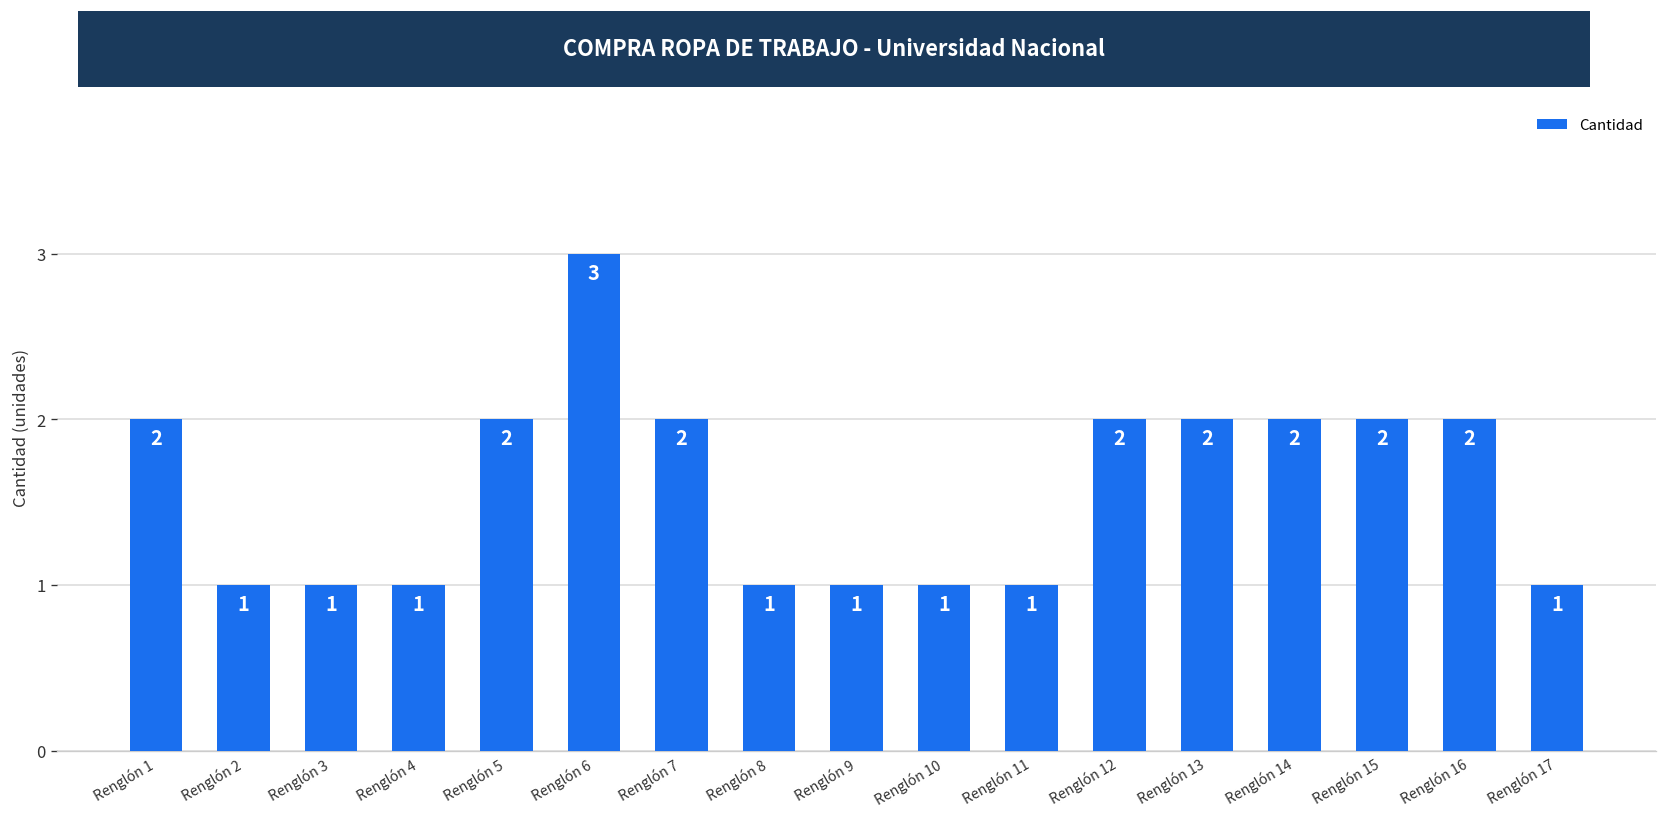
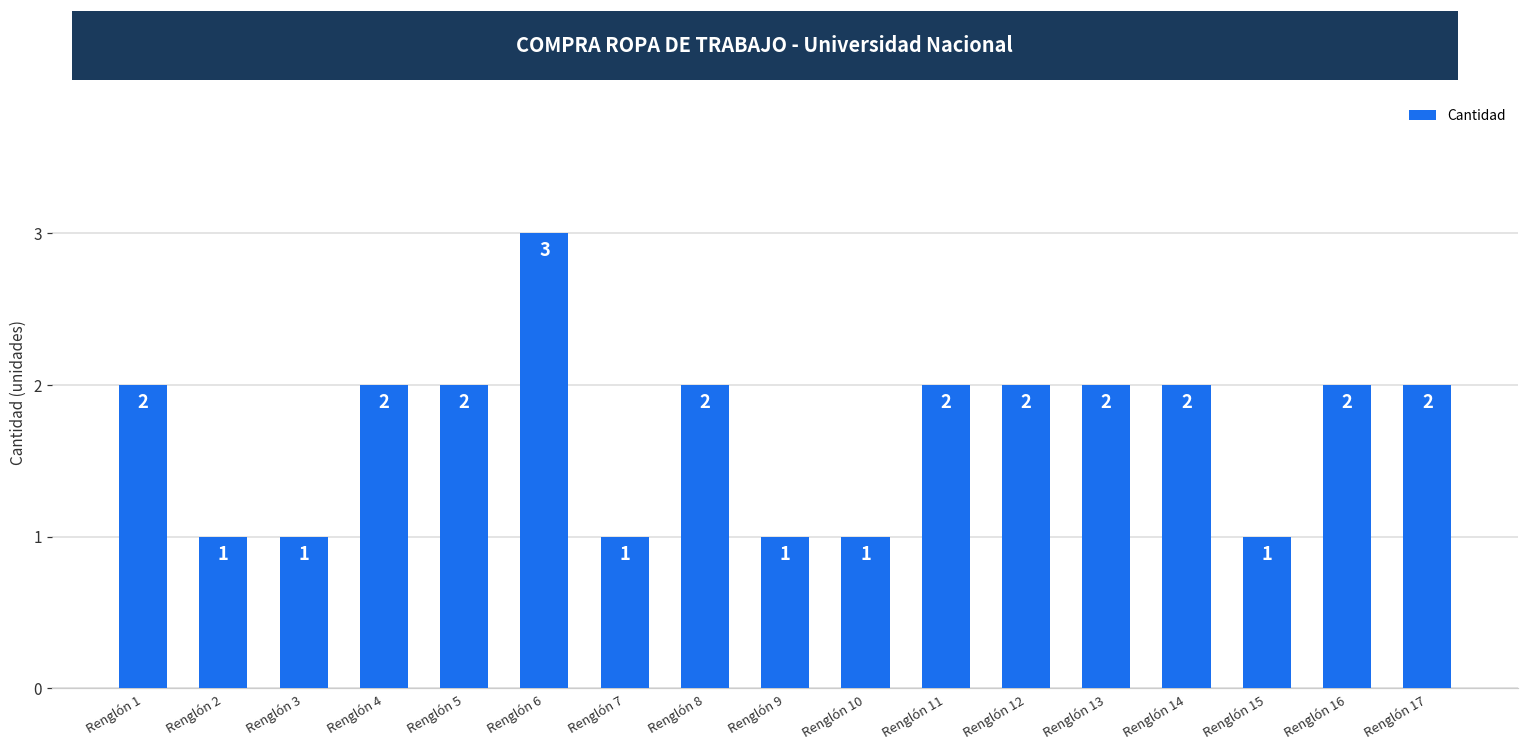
  {
    "Renglón 1": 2,
    "Renglón 2": 1,
    "Renglón 3": 1,
-   "Renglón 4": 1,
+   "Renglón 4": 2,
    "Renglón 5": 2,
    "Renglón 6": 3,
-   "Renglón 7": 2,
-   "Renglón 8": 1,
+   "Renglón 7": 1,
+   "Renglón 8": 2,
    "Renglón 9": 1,
    "Renglón 10": 1,
-   "Renglón 11": 1,
+   "Renglón 11": 2,
    "Renglón 12": 2,
    "Renglón 13": 2,
    "Renglón 14": 2,
-   "Renglón 15": 2,
+   "Renglón 15": 1,
    "Renglón 16": 2,
-   "Renglón 17": 1
+   "Renglón 17": 2
  }
